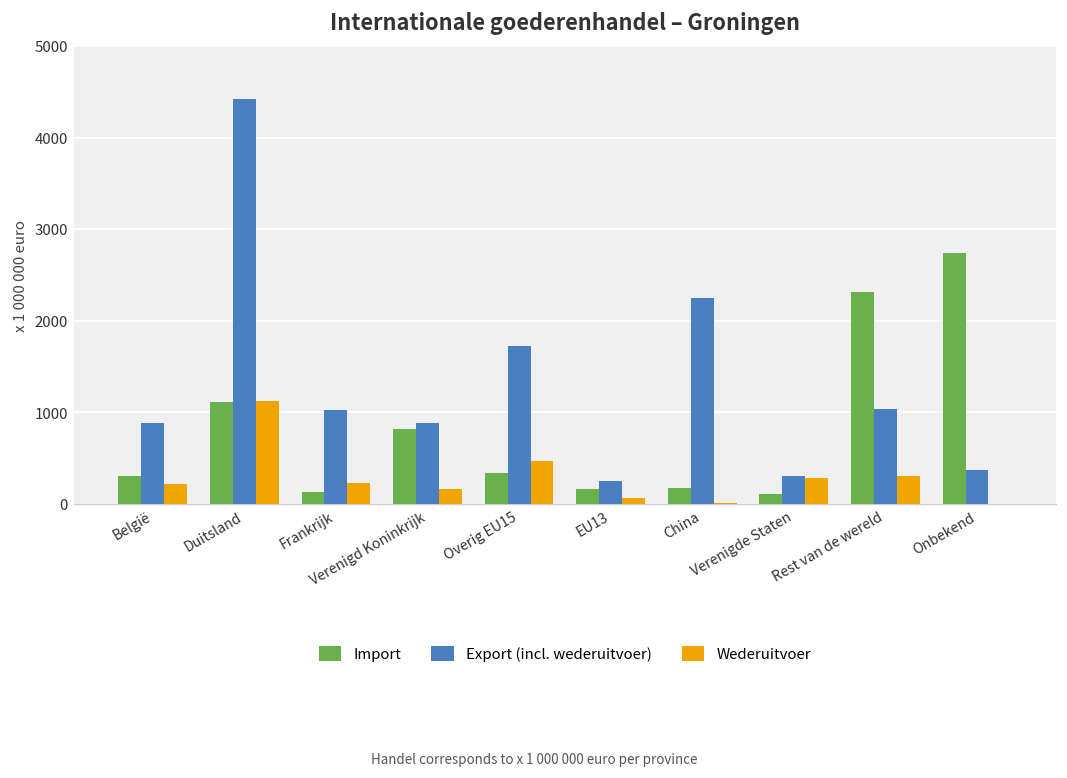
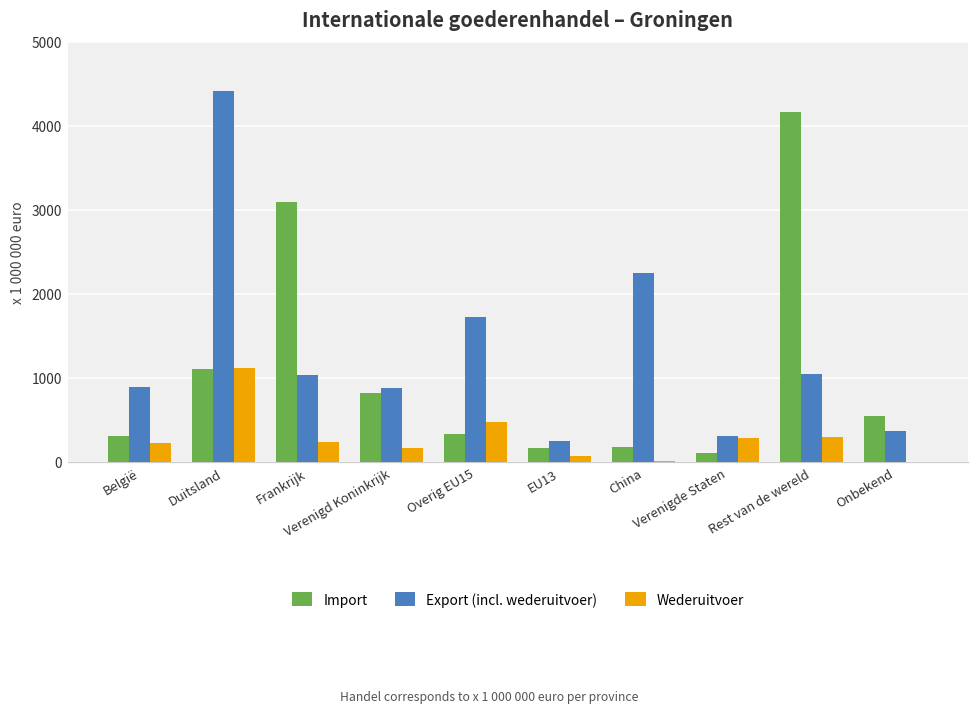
  {
    "Import": {
      "België": 300,
      "Duitsland": 1100,
-     "Frankrijk": 100,
+     "Frankrijk": 3100,
      "Verenigd Koninkrijk": 800,
      "Overig EU15": 300,
      "EU13": 200,
      "China": 200,
      "Verenigde Staten": 100,
-     "Rest van de wereld": 2300,
-     "Onbekend": 2700
+     "Rest van de wereld": 4200,
+     "Onbekend": 500
    },
    "Export (incl. wederuitvoer)": {
      "België": 900,
      "Duitsland": 4400,
      "Frankrijk": 1000,
      "Verenigd Koninkrijk": 900,
      "Overig EU15": 1700,
      "EU13": 200,
      "China": 2200,
      "Verenigde Staten": 300,
      "Rest van de wereld": 1000,
      "Onbekend": 400
    },
    "Wederuitvoer": {
      "België": 200,
      "Duitsland": 1100,
      "Frankrijk": 200,
      "Verenigd Koninkrijk": 200,
      "Overig EU15": 500,
      "EU13": 100,
      "Verenigde Staten": 300,
      "Rest van de wereld": 300,
      "Onbekend": 0
    }
  }
